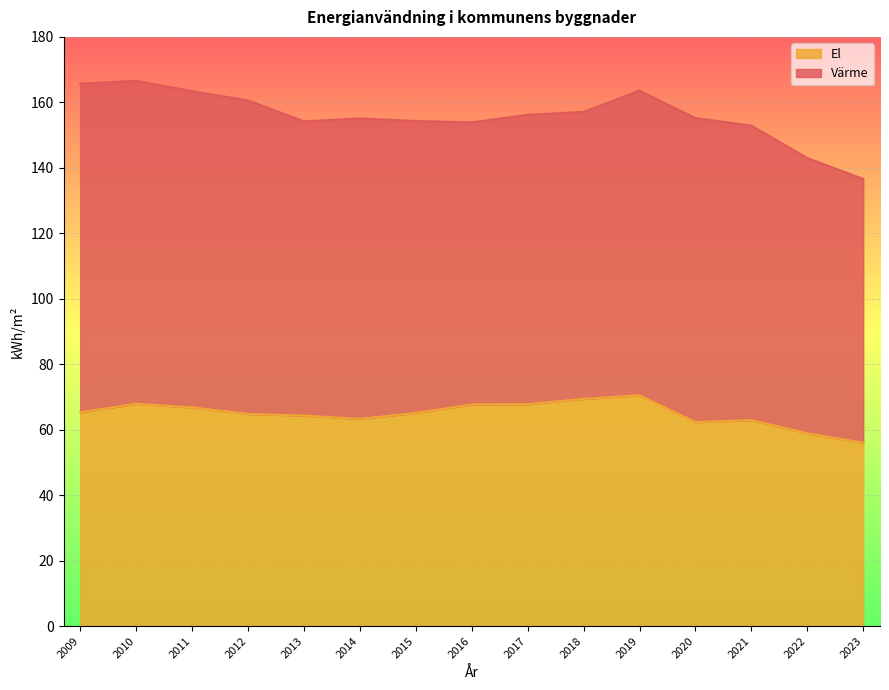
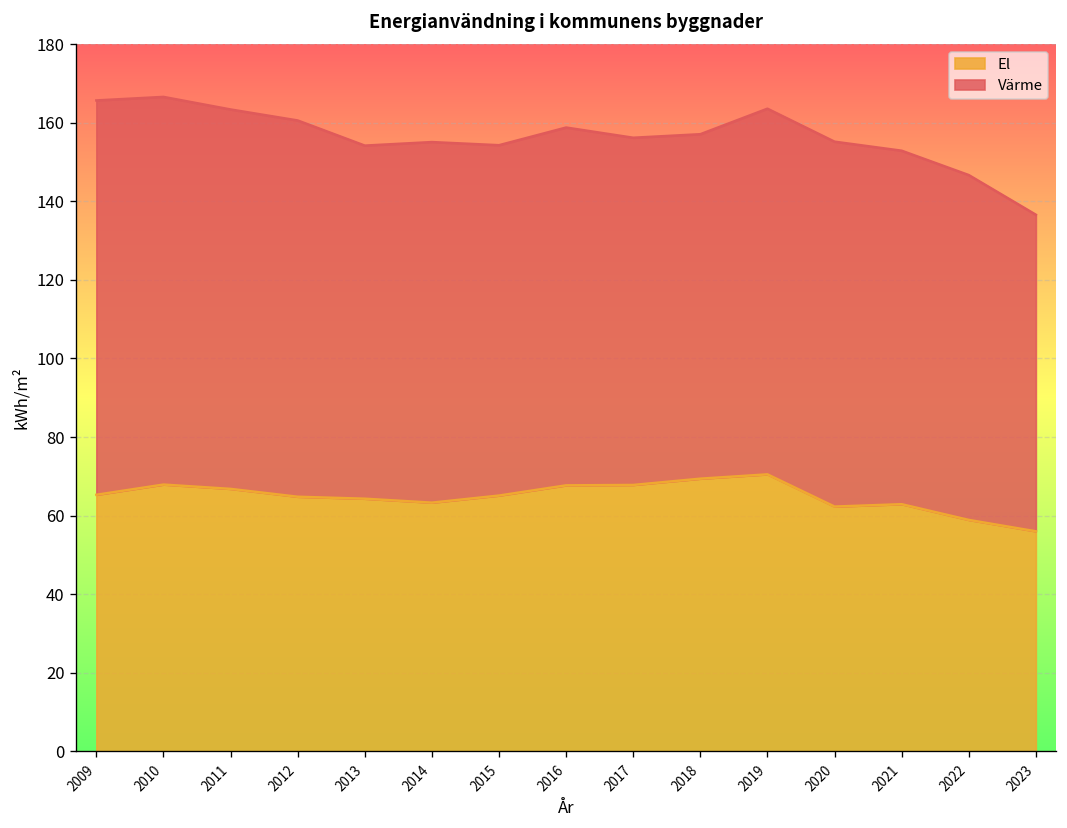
  {
    "El": {
      "2009": 65,
      "2010": 68,
      "2011": 67,
      "2012": 65,
      "2013": 64,
      "2014": 63,
      "2015": 65,
      "2016": 68,
      "2017": 68,
      "2018": 69,
      "2019": 71,
      "2020": 62,
      "2021": 63,
      "2022": 59,
      "2023": 56
    },
    "Värme": {
      "2009": 100,
      "2010": 99,
      "2011": 97,
      "2012": 96,
      "2013": 90,
      "2014": 92,
      "2015": 89,
-     "2016": 86,
+     "2016": 91,
      "2017": 88,
      "2018": 88,
      "2019": 93,
      "2020": 93,
      "2021": 90,
-     "2022": 84,
+     "2022": 88,
      "2023": 81
    }
  }
